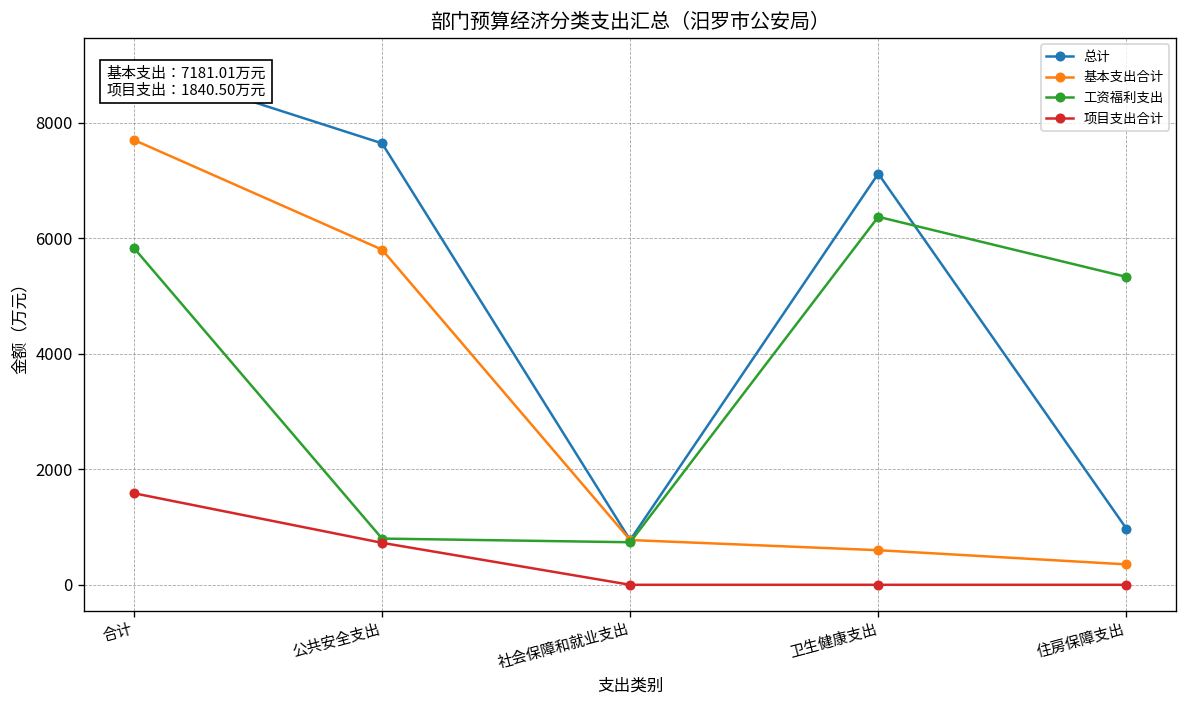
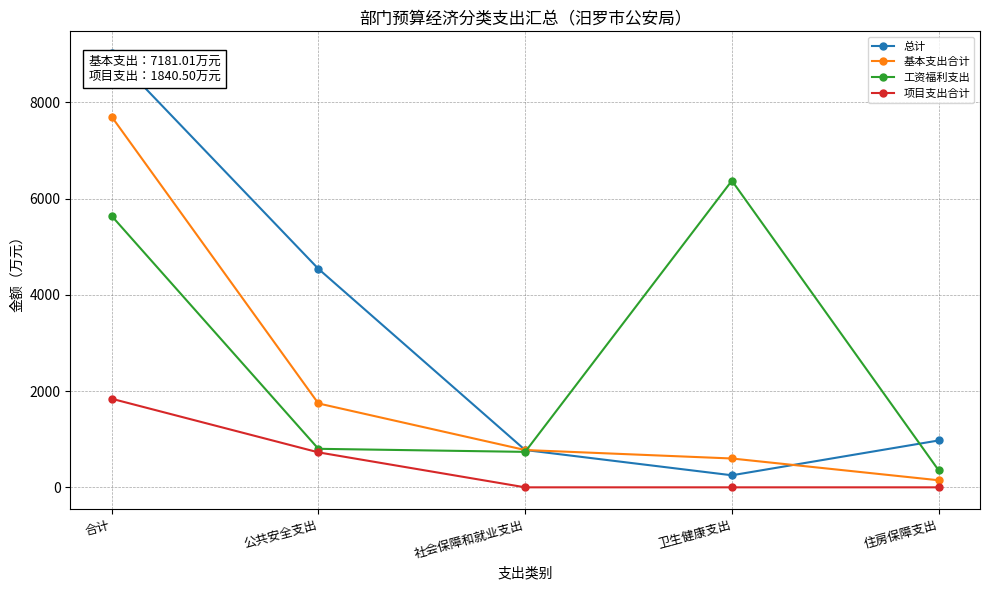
  {
    "总计": {
-     "公共安全支出": 7600,
-     "卫生健康支出": 7100,
+     "公共安全支出": 4500,
+     "卫生健康支出": 300,
      "住房保障支出": 1000
    },
    "基本支出合计": {
      "合计": 7700,
-     "公共安全支出": 5800,
+     "公共安全支出": 1700,
      "卫生健康支出": 600,
-     "住房保障支出": 400
+     "住房保障支出": 100
    },
    "工资福利支出": {
-     "合计": 5800,
+     "合计": 5600,
      "公共安全支出": 800,
      "卫生健康支出": 6400,
-     "住房保障支出": 5300
+     "住房保障支出": 400
    },
    "项目支出合计": {
-     "合计": 1600,
+     "合计": 1800,
      "公共安全支出": 700,
      "社会保障和就业支出": 0,
      "卫生健康支出": 0,
      "住房保障支出": 0
    }
  }
